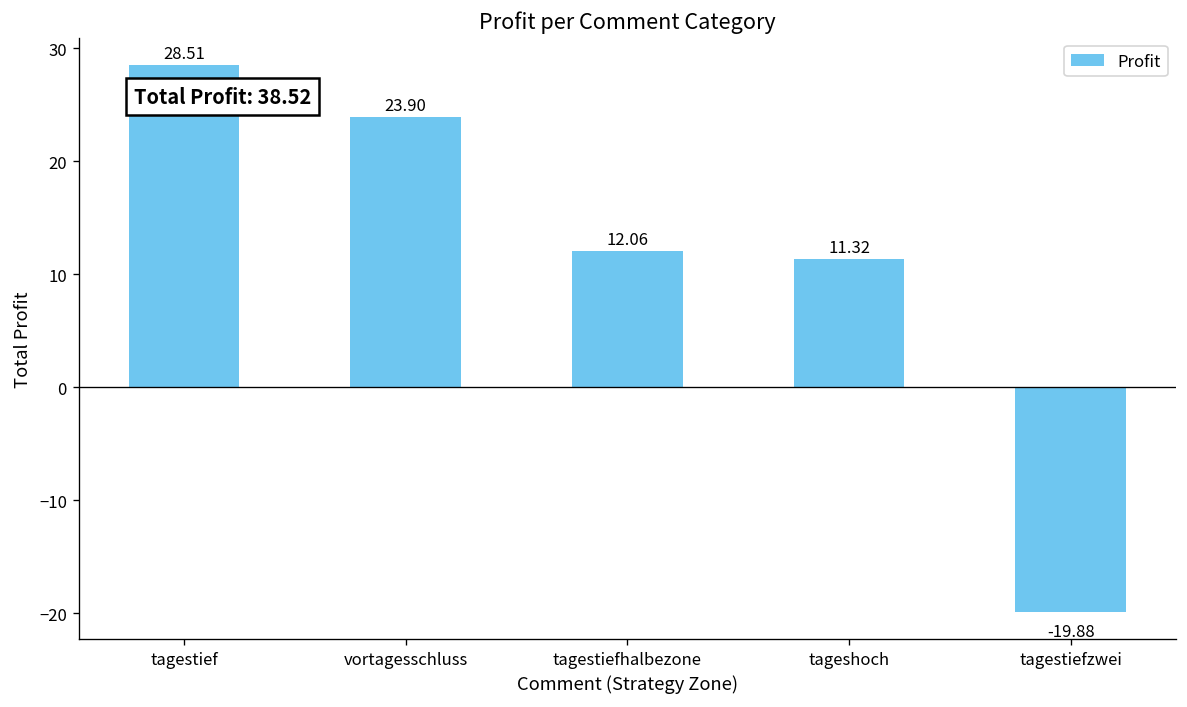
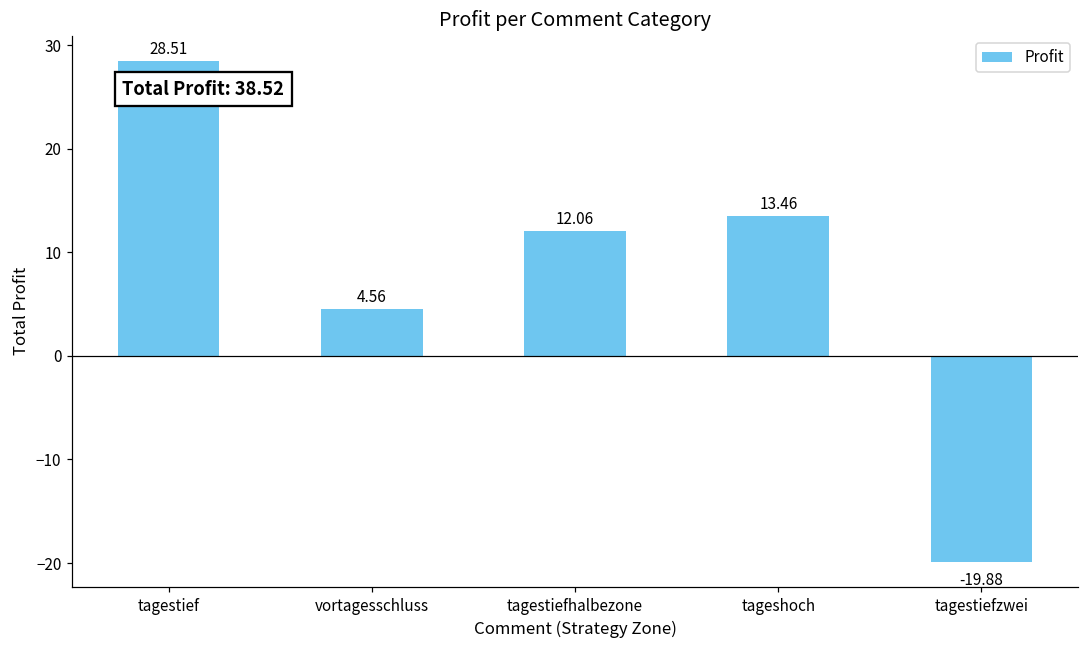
  {
    "tagestief": 28.51,
-   "vortagesschluss": 23.90,
+   "vortagesschluss": 4.56,
    "tagestiefhalbezone": 12.06,
-   "tageshoch": 11.32,
+   "tageshoch": 13.46,
    "tagestiefzwei": -19.88
  }
